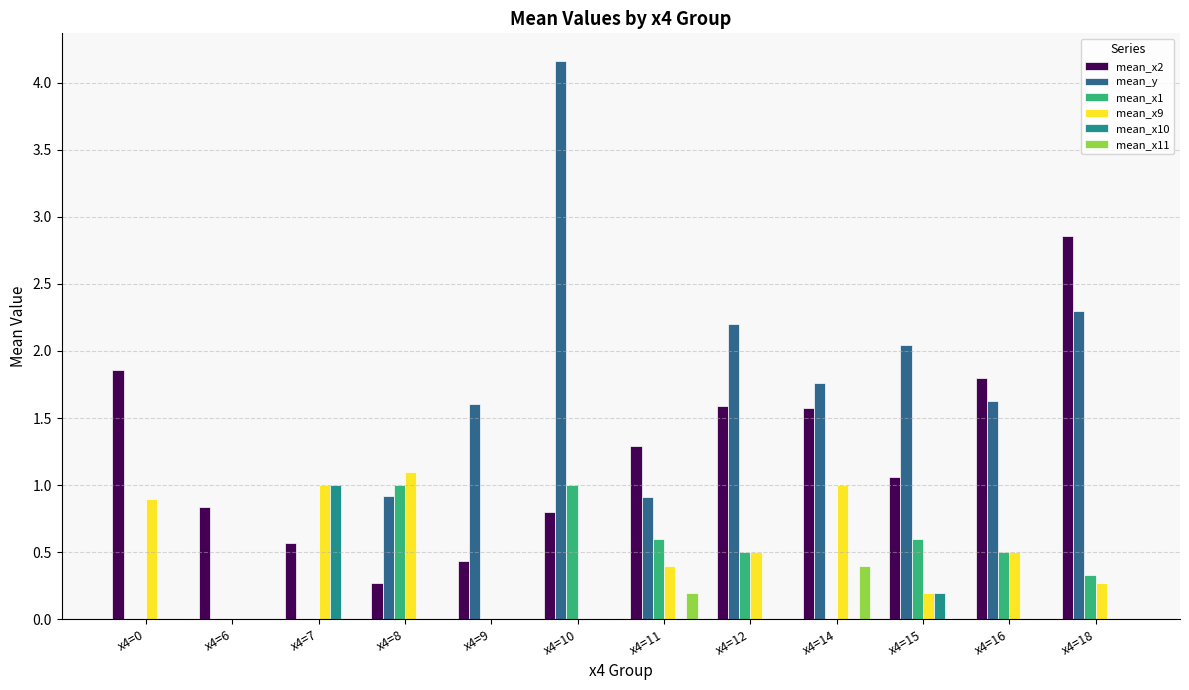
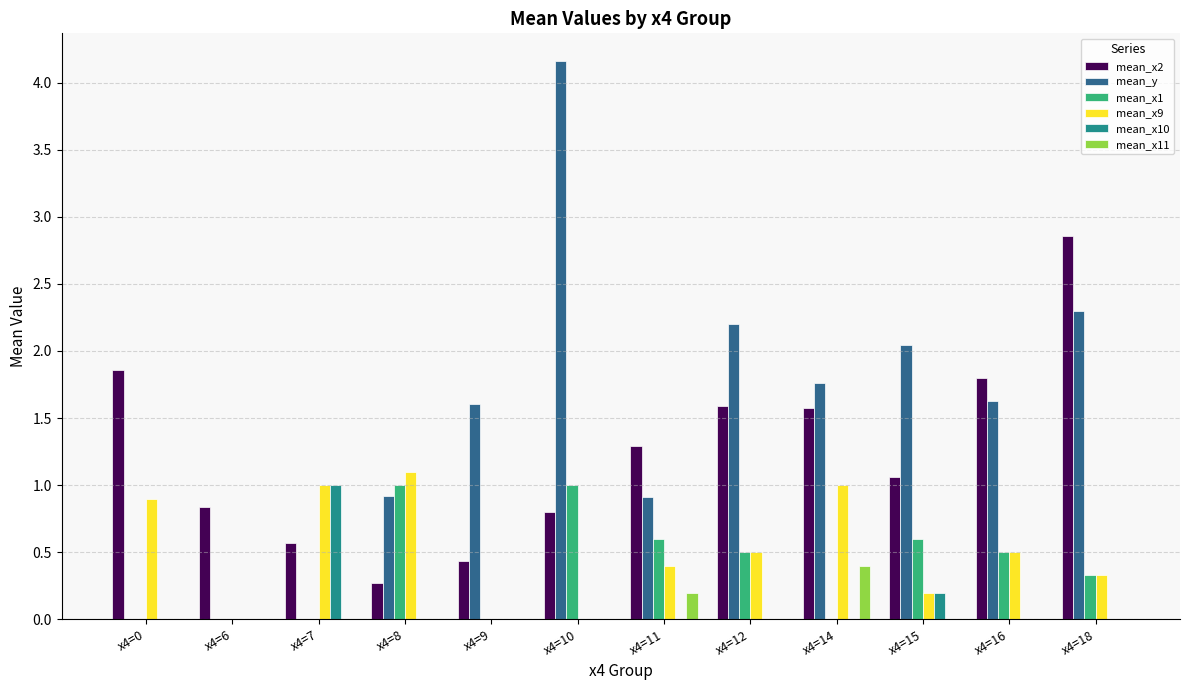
  {
    "mean_x2": {
      "x4=0": 1.86,
      "x4=6": 0.84,
      "x4=7": 0.57,
      "x4=8": 0.27,
      "x4=9": 0.43,
      "x4=10": 0.80,
      "x4=11": 1.29,
      "x4=12": 1.59,
      "x4=14": 1.58,
      "x4=15": 1.06,
      "x4=16": 1.80,
      "x4=18": 2.86
    },
    "mean_x9": {
      "x4=0": 0.90,
      "x4=6": 0.00,
      "x4=7": 1.00,
      "x4=8": 1.10,
      "x4=9": 0.00,
      "x4=10": 0.00,
      "x4=11": 0.40,
      "x4=12": 0.50,
      "x4=14": 1.00,
      "x4=15": 0.20,
      "x4=16": 0.50,
-     "x4=18": 0.27
+     "x4=18": 0.33
    },
    "mean_x11": {
      "x4=0": 0.00,
      "x4=6": 0.00,
      "x4=7": 0.00,
      "x4=8": 0.00,
      "x4=9": 0.00,
      "x4=10": 0.00,
      "x4=11": 0.20,
      "x4=12": 0.00,
      "x4=14": 0.40,
      "x4=15": 0.00,
      "x4=16": 0.00,
      "x4=18": 0.00
    }
  }
